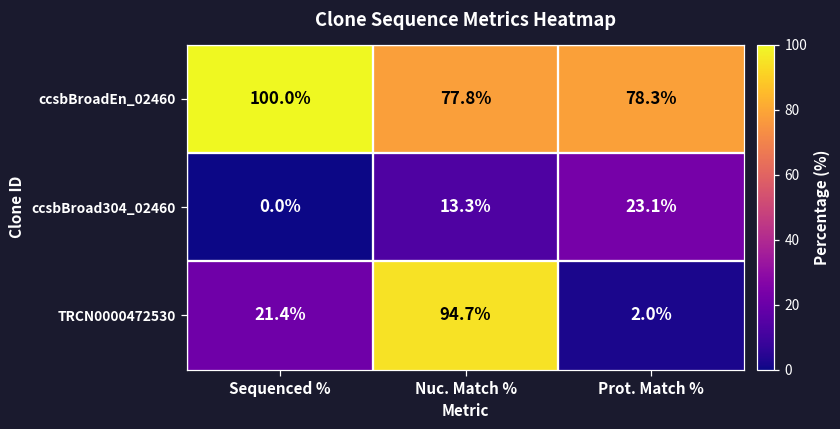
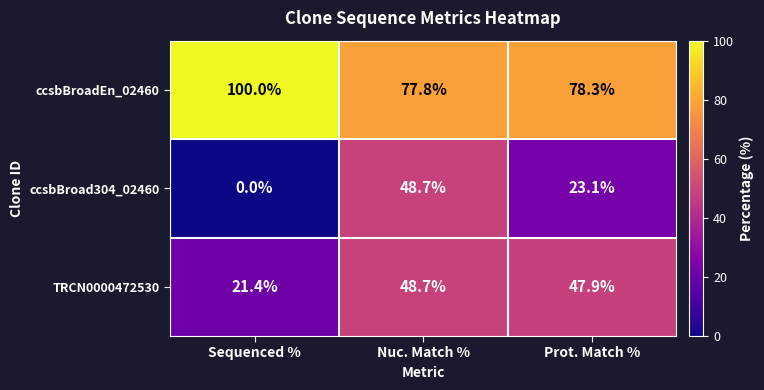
  {
    "ccsbBroadEn_02460": {
      "Sequenced %": "100.0%",
      "Nuc. Match %": "77.8%",
      "Prot. Match %": "78.3%"
    },
    "ccsbBroad304_02460": {
      "Sequenced %": "0.0%",
-     "Nuc. Match %": "13.3%",
+     "Nuc. Match %": "48.7%",
      "Prot. Match %": "23.1%"
    },
    "TRCN0000472530": {
      "Sequenced %": "21.4%",
-     "Nuc. Match %": "94.7%",
-     "Prot. Match %": "2.0%"
+     "Nuc. Match %": "48.7%",
+     "Prot. Match %": "47.9%"
    }
  }
